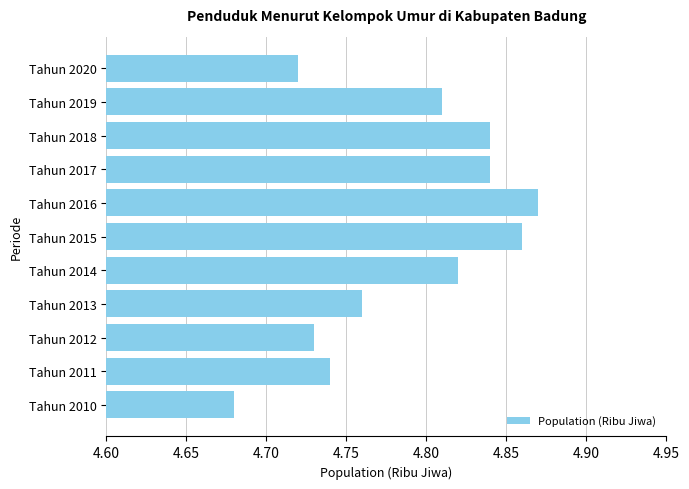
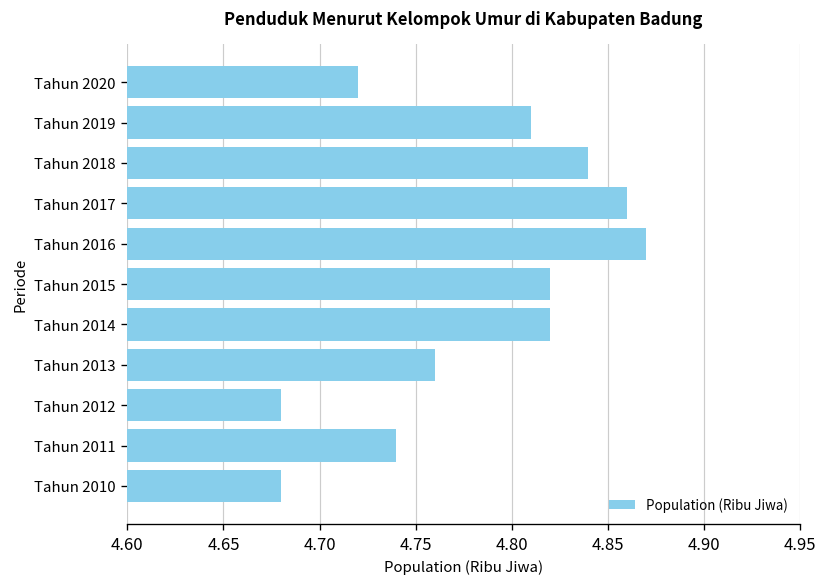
  {
    "Tahun 2020": 4.72,
    "Tahun 2019": 4.81,
    "Tahun 2018": 4.84,
-   "Tahun 2017": 4.84,
+   "Tahun 2017": 4.86,
    "Tahun 2016": 4.87,
-   "Tahun 2015": 4.86,
+   "Tahun 2015": 4.82,
    "Tahun 2014": 4.82,
    "Tahun 2013": 4.76,
-   "Tahun 2012": 4.73,
+   "Tahun 2012": 4.68,
    "Tahun 2011": 4.74,
    "Tahun 2010": 4.68
  }
